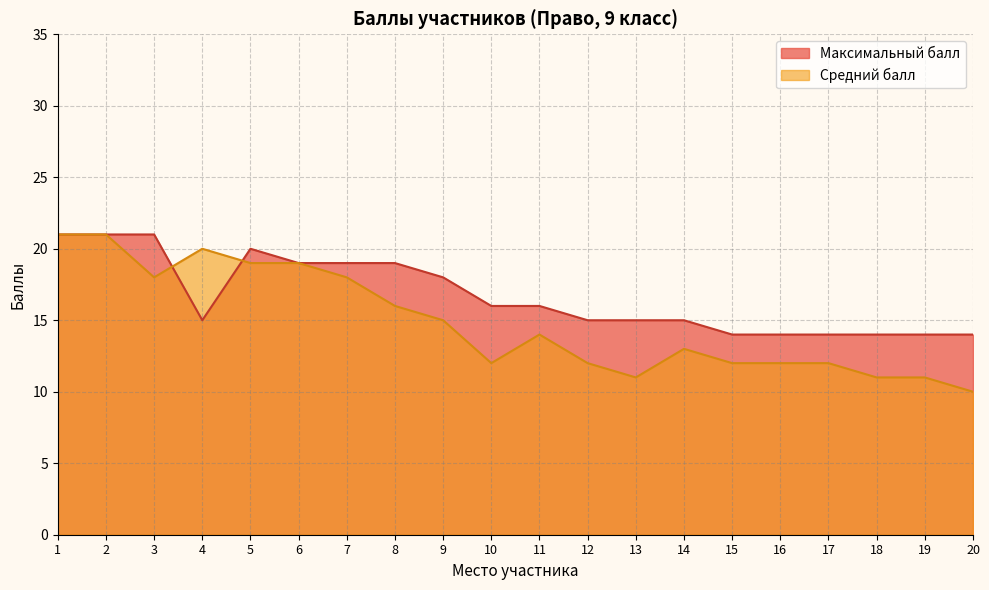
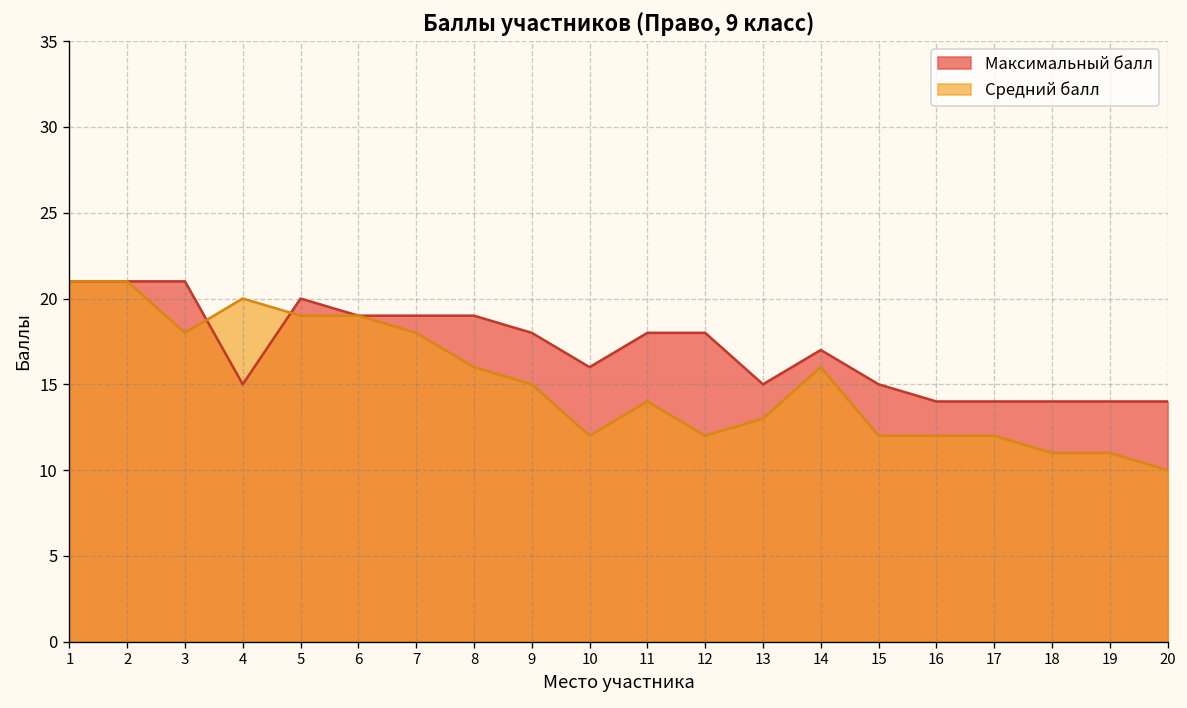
  {
    "Максимальный балл": {
      "3": 21,
      "4": 15,
      "5": 20,
      "7": 19,
      "8": 19,
      "9": 18,
      "10": 16,
-     "11": 16,
-     "12": 15,
+     "11": 18,
+     "12": 18,
      "13": 15,
-     "14": 15,
-     "15": 14,
+     "14": 17,
+     "15": 15,
      "16": 14,
      "17": 14,
      "18": 14,
      "19": 14,
      "20": 14
    },
    "Средний балл": {
      "3": 18,
      "4": 20,
      "5": 19,
      "7": 18,
      "8": 16,
      "9": 15,
      "10": 12,
      "11": 14,
      "12": 12,
-     "13": 11,
-     "14": 13,
+     "13": 13,
+     "14": 16,
      "15": 12,
      "16": 12,
      "17": 12,
      "18": 11,
      "19": 11,
      "20": 10
    }
  }
